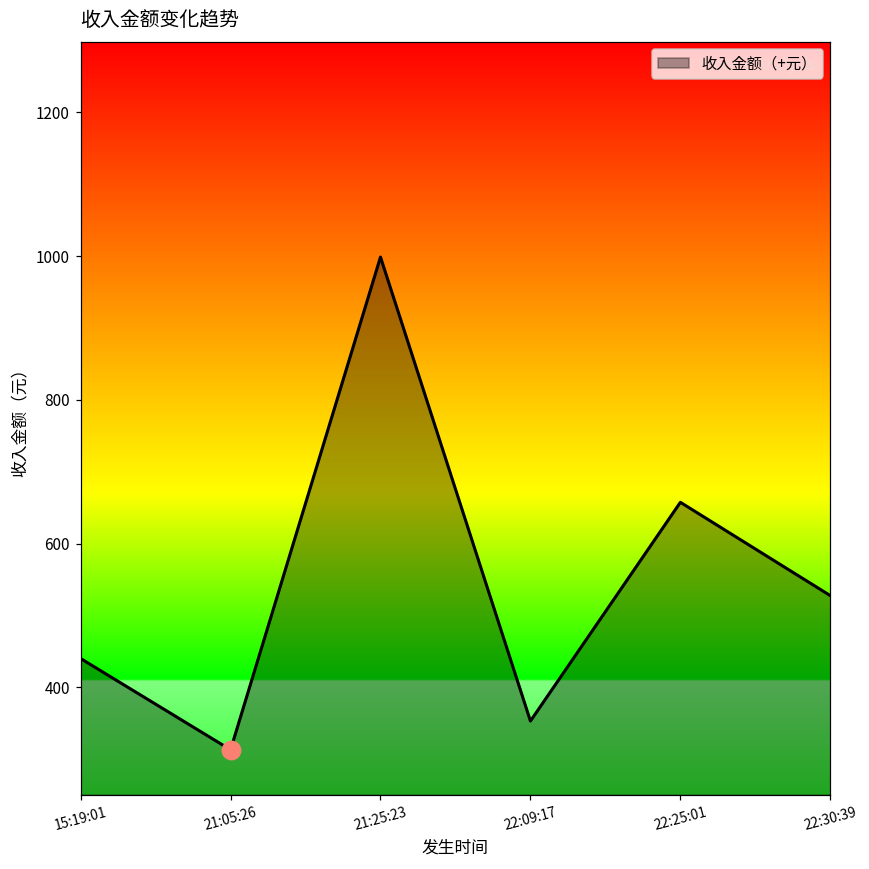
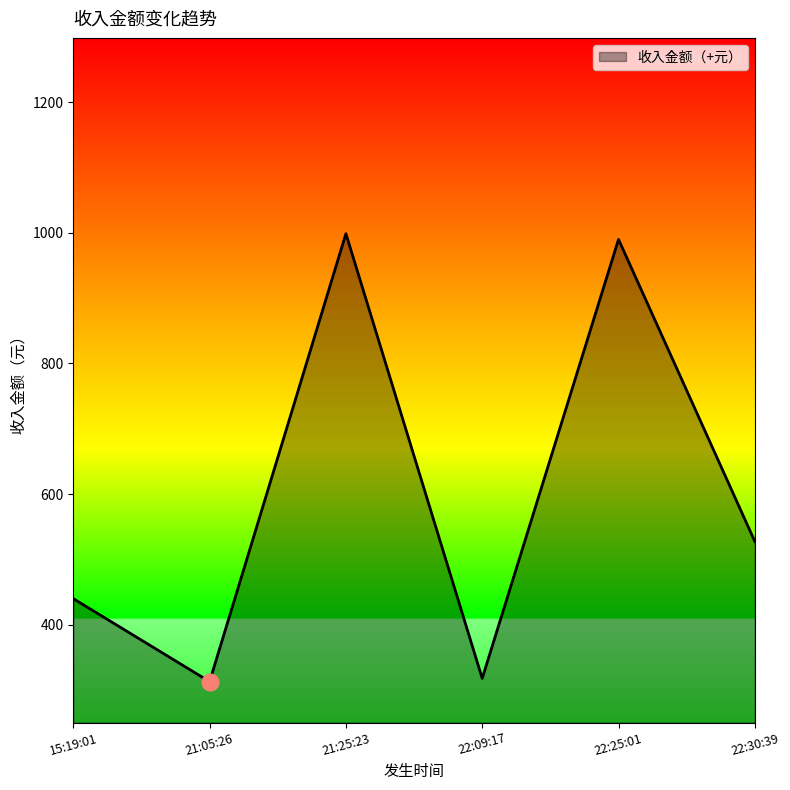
  {
    "收入金额（+元）": {
      "15:19:01": 440,
      "21:25:23": 1000,
-     "22:09:17": 350,
-     "22:25:01": 660,
+     "22:09:17": 320,
+     "22:25:01": 990,
      "22:30:39": 530
    }
  }
